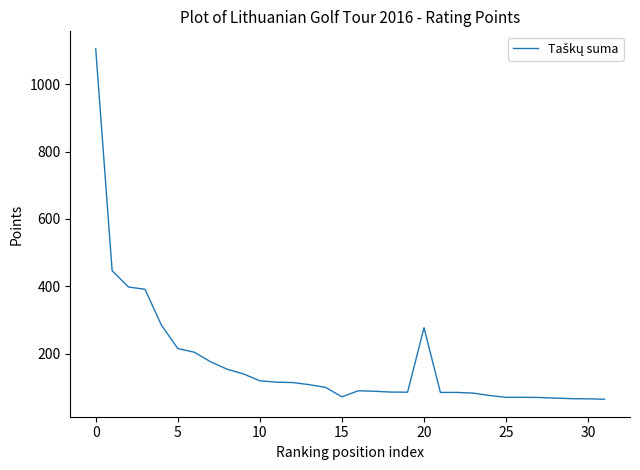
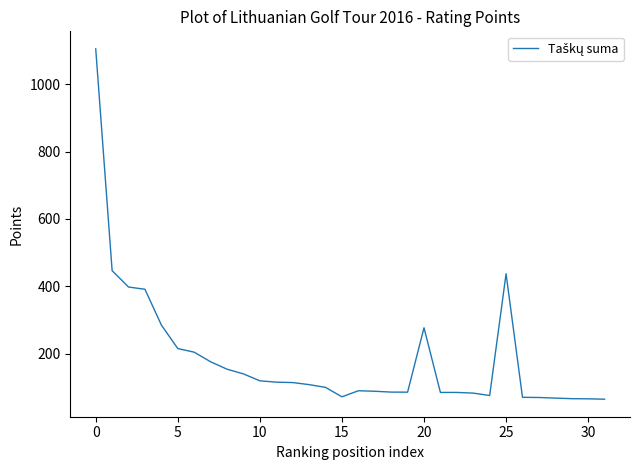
  {
    "0": 1110,
    "5": 220,
    "10": 120,
    "15": 70,
    "20": 280,
-   "25": 70,
+   "25": 440,
    "30": 70
  }
